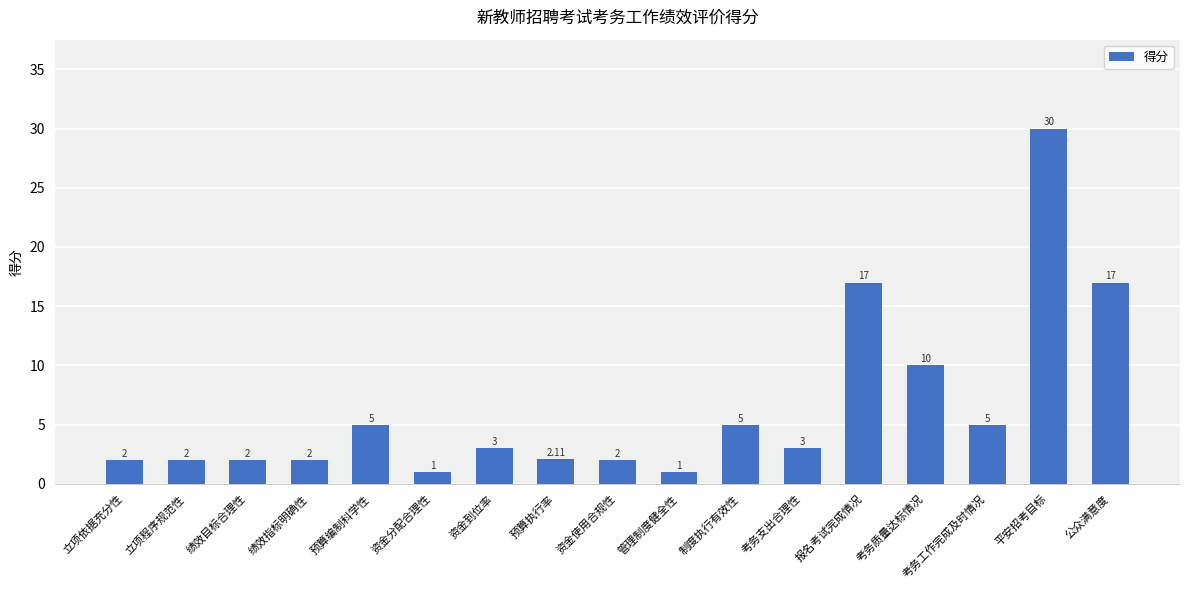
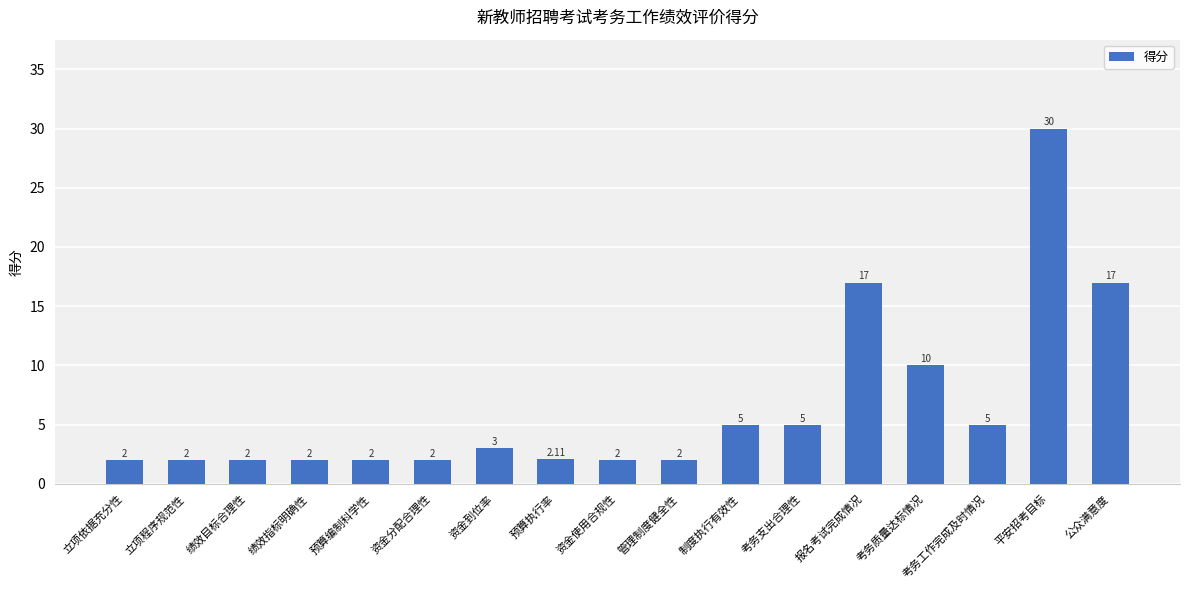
  {
    "立项依据充分性": 2,
    "立项程序规范性": 2,
    "绩效目标合理性": 2,
    "绩效指标明确性": 2,
-   "预算编制科学性": 5,
-   "资金分配合理性": 1,
+   "预算编制科学性": 2,
+   "资金分配合理性": 2,
    "资金到位率": 3,
    "预算执行率": 2.11,
    "资金使用合规性": 2,
-   "管理制度健全性": 1,
+   "管理制度健全性": 2,
    "制度执行有效性": 5,
-   "考务支出合理性": 3,
+   "考务支出合理性": 5,
    "报名考试完成情况": 17,
    "考务质量达标情况": 10,
    "考务工作完成及时情况": 5,
    "平安招考目标": 30,
    "公众满意度": 17
  }
